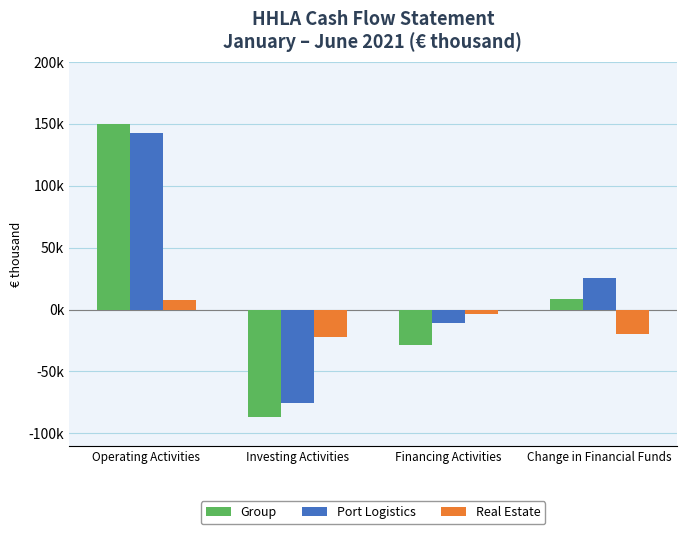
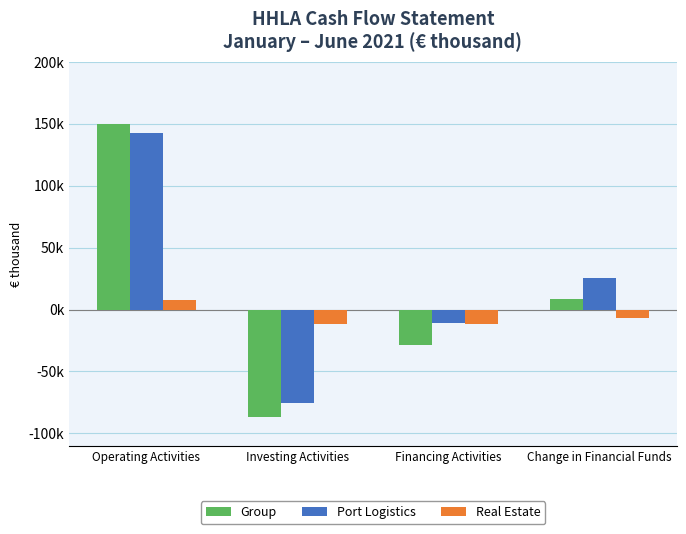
  {
    "Group": {
      "Operating Activities": 150000,
      "Investing Activities": -87000,
      "Financing Activities": -29000,
      "Change in Financial Funds": 8000
    },
    "Port Logistics": {
      "Operating Activities": 142000,
      "Investing Activities": -75000,
      "Financing Activities": -11000,
      "Change in Financial Funds": 26000
    },
    "Real Estate": {
      "Operating Activities": 8000,
-     "Investing Activities": -23000,
-     "Financing Activities": -3000,
-     "Change in Financial Funds": -20000
+     "Investing Activities": -11000,
+     "Financing Activities": -11000,
+     "Change in Financial Funds": -7000
    }
  }
